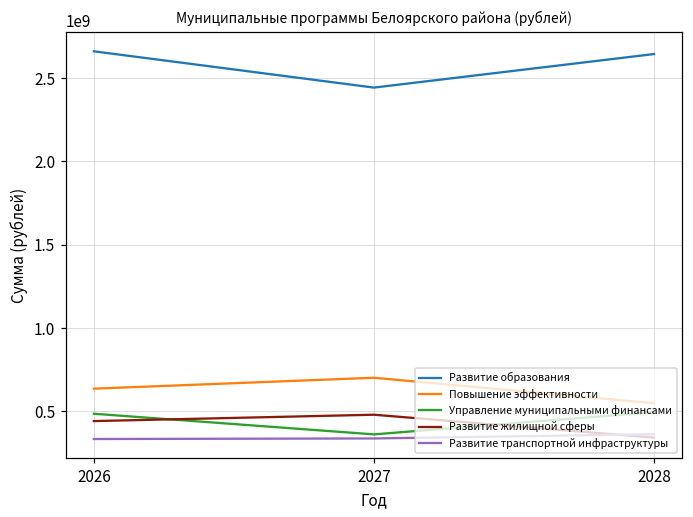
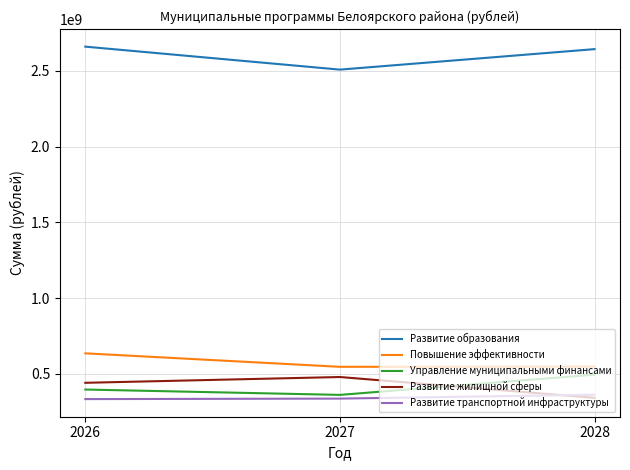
  {
    "Развитие образования": {
      "2026": 2660000000,
-     "2027": 2440000000,
+     "2027": 2510000000,
      "2028": 2640000000
    },
    "Повышение эффективности": {
      "2026": 640000000,
-     "2027": 700000000
+     "2027": 550000000
    },
    "Управление муниципальными финансами": {
-     "2026": 490000000,
+     "2026": 400000000,
      "2027": 360000000
    },
    "Развитие жилищной сферы": {
      "2026": 440000000,
      "2027": 480000000
    },
    "Развитие транспортной инфраструктуры": {
      "2026": 330000000,
      "2027": 340000000
    }
  }
